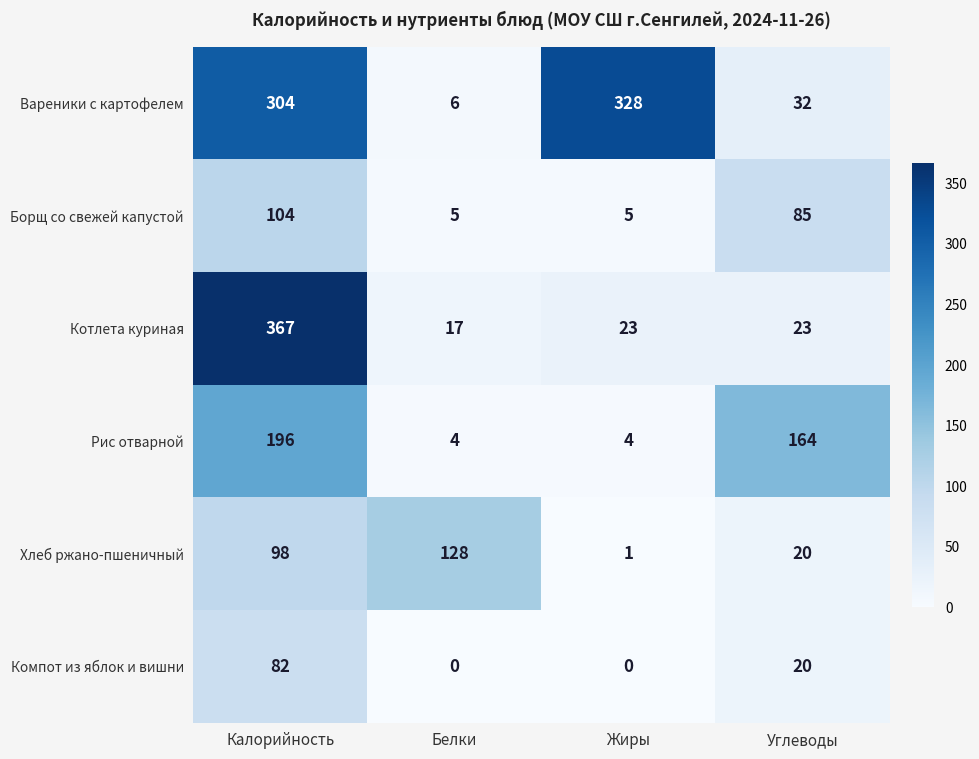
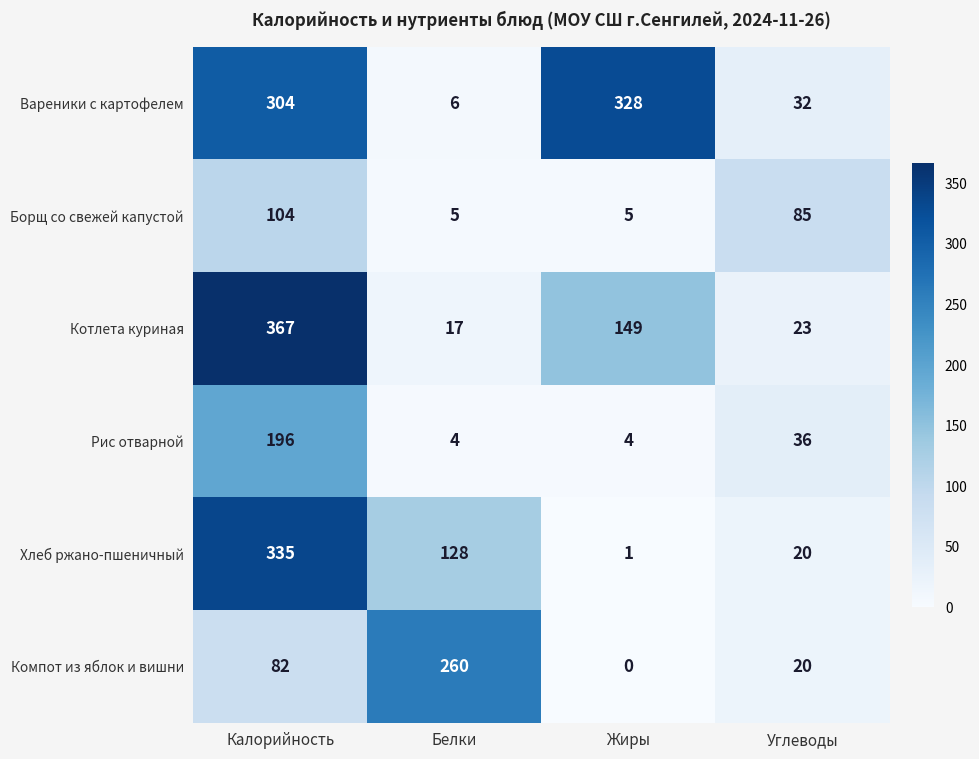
  {
    "Вареники с картофелем": {
      "Калорийность": 304,
      "Белки": 6,
      "Жиры": 328,
      "Углеводы": 32
    },
    "Борщ со свежей капустой": {
      "Калорийность": 104,
      "Белки": 5,
      "Жиры": 5,
      "Углеводы": 85
    },
    "Котлета куриная": {
      "Калорийность": 367,
      "Белки": 17,
-     "Жиры": 23,
+     "Жиры": 149,
      "Углеводы": 23
    },
    "Рис отварной": {
      "Калорийность": 196,
      "Белки": 4,
      "Жиры": 4,
-     "Углеводы": 164
+     "Углеводы": 36
    },
    "Хлеб ржано-пшеничный": {
-     "Калорийность": 98,
+     "Калорийность": 335,
      "Белки": 128,
      "Жиры": 1,
      "Углеводы": 20
    },
    "Компот из яблок и вишни": {
      "Калорийность": 82,
-     "Белки": 0,
+     "Белки": 260,
      "Жиры": 0,
      "Углеводы": 20
    }
  }
